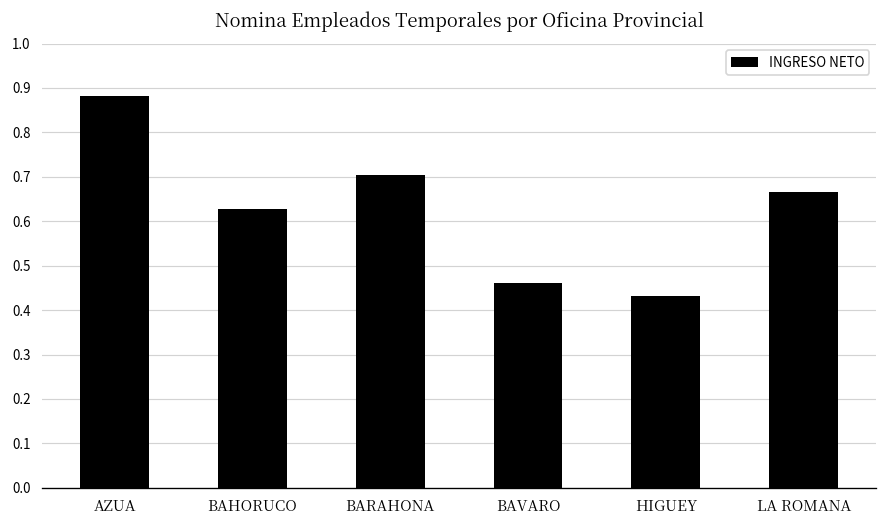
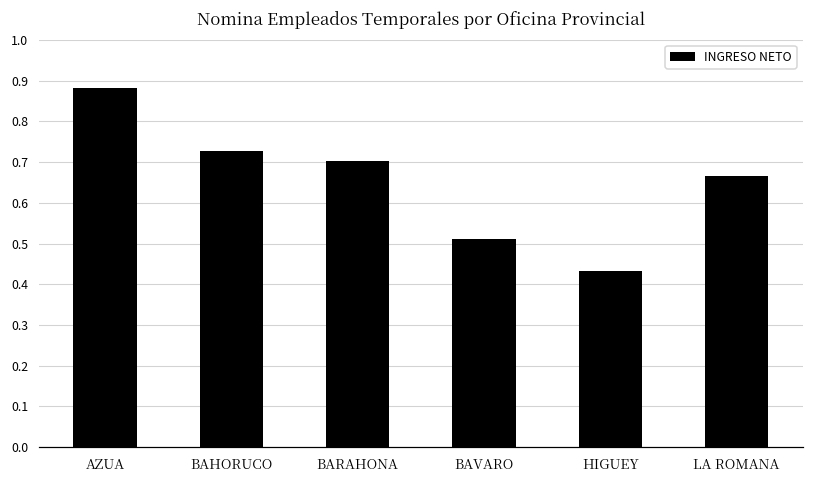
  {
    "AZUA": 0.88,
-   "BAHORUCO": 0.63,
+   "BAHORUCO": 0.73,
    "BARAHONA": 0.70,
-   "BAVARO": 0.46,
+   "BAVARO": 0.51,
    "HIGUEY": 0.43,
    "LA ROMANA": 0.67
  }
